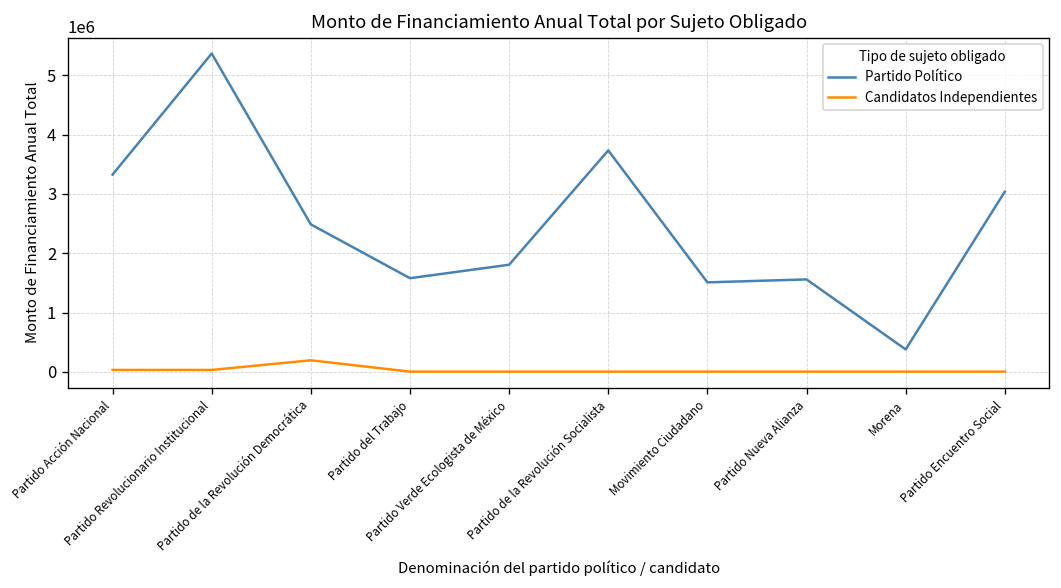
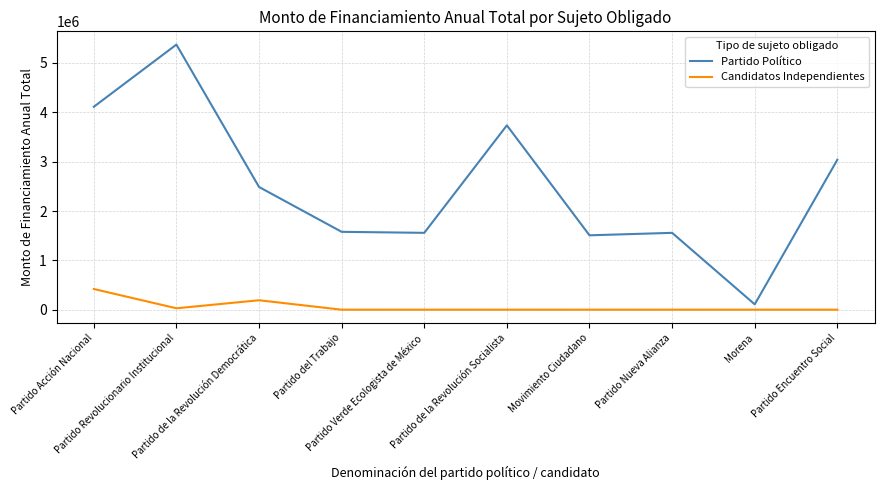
  {
    "Partido Político": {
-     "Partido Acción Nacional": 3300000,
+     "Partido Acción Nacional": 4100000,
      "Partido Revolucionario Institucional": 5400000,
      "Partido de la Revolución Democrática": 2500000,
      "Partido del Trabajo": 1600000,
-     "Partido Verde Ecologista de México": 1800000,
+     "Partido Verde Ecologista de México": 1600000,
      "Partido de la Revolución Socialista": 3700000,
      "Movimiento Ciudadano": 1500000,
      "Partido Nueva Alianza": 1600000,
-     "Morena": 400000,
+     "Morena": 100000,
      "Partido Encuentro Social": 3000000
    },
    "Candidatos Independientes": {
-     "Partido Acción Nacional": 0,
+     "Partido Acción Nacional": 400000,
      "Partido Revolucionario Institucional": 0,
      "Partido de la Revolución Democrática": 200000,
      "Partido del Trabajo": 0,
      "Partido Verde Ecologista de México": 0,
      "Partido de la Revolución Socialista": 0,
      "Movimiento Ciudadano": 0,
      "Partido Nueva Alianza": 0,
      "Morena": 0,
      "Partido Encuentro Social": 0
    }
  }
